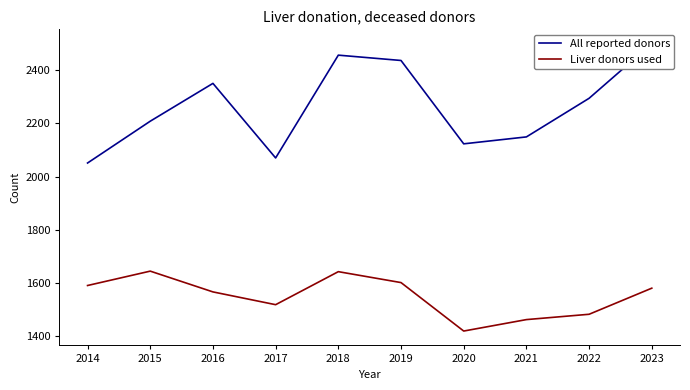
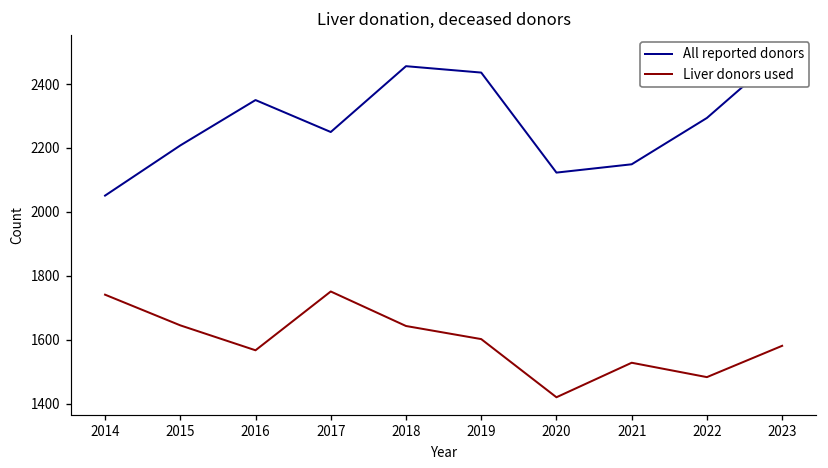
  {
    "All reported donors": {
      "2014": 2050,
      "2015": 2210,
      "2016": 2350,
-     "2017": 2070,
+     "2017": 2250,
      "2018": 2460,
      "2019": 2440,
      "2020": 2120,
      "2021": 2150,
      "2022": 2290
    },
    "Liver donors used": {
-     "2014": 1590,
+     "2014": 1740,
      "2015": 1650,
      "2016": 1570,
-     "2017": 1520,
+     "2017": 1750,
      "2018": 1640,
      "2019": 1600,
      "2020": 1420,
-     "2021": 1460,
+     "2021": 1530,
      "2022": 1480,
      "2023": 1580
    }
  }
